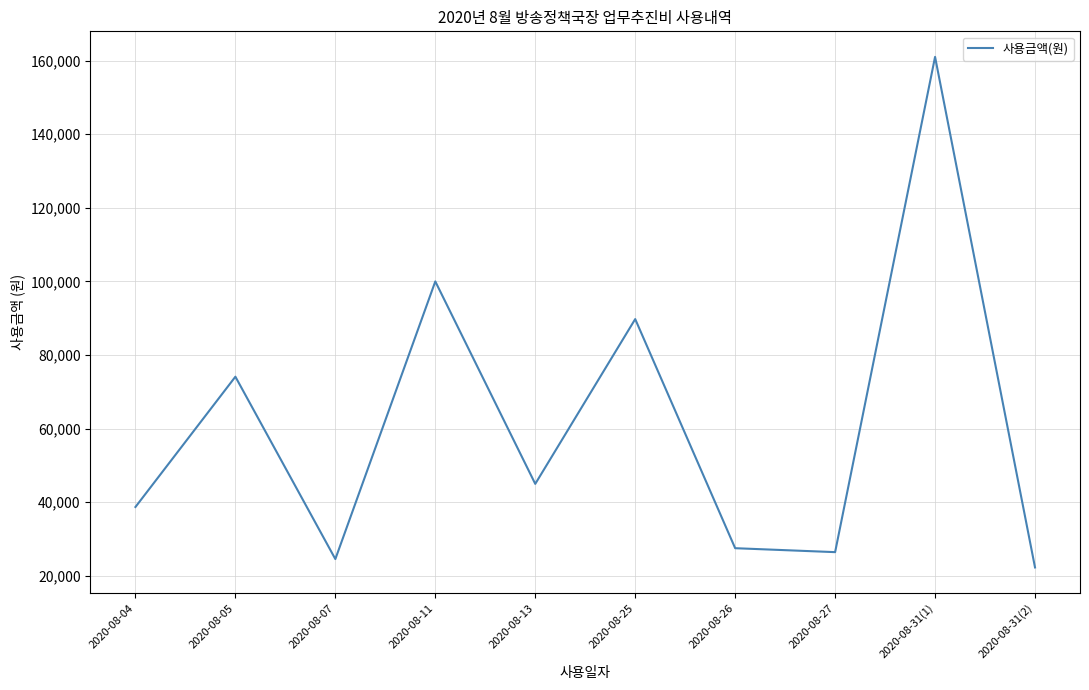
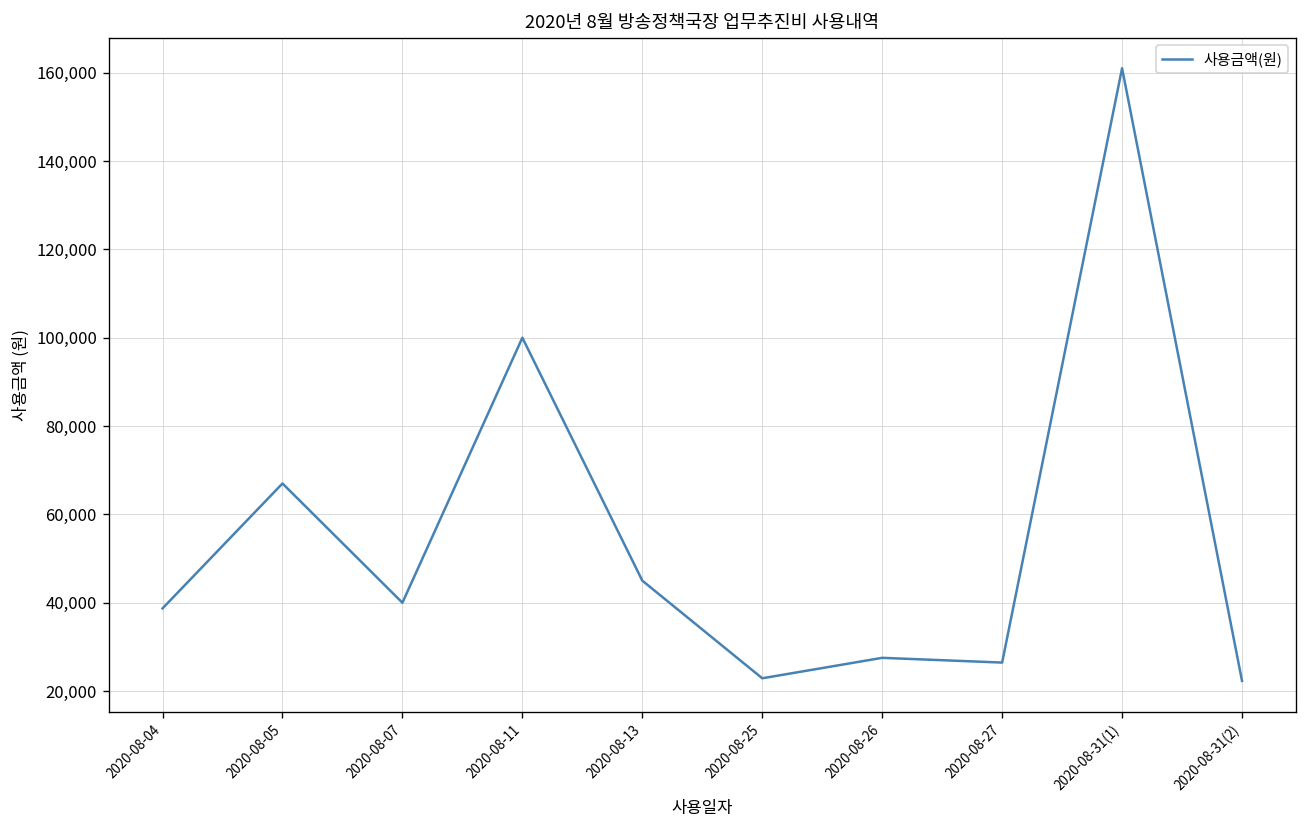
  {
    "2020-08-04": "39,000",
-   "2020-08-05": "74,000",
-   "2020-08-07": "25,000",
+   "2020-08-05": "67,000",
+   "2020-08-07": "40,000",
    "2020-08-11": "100,000",
    "2020-08-13": "45,000",
-   "2020-08-25": "90,000",
+   "2020-08-25": "23,000",
    "2020-08-26": "28,000",
    "2020-08-27": "26,000",
    "2020-08-31(1)": "161,000",
    "2020-08-31(2)": "22,000"
  }
